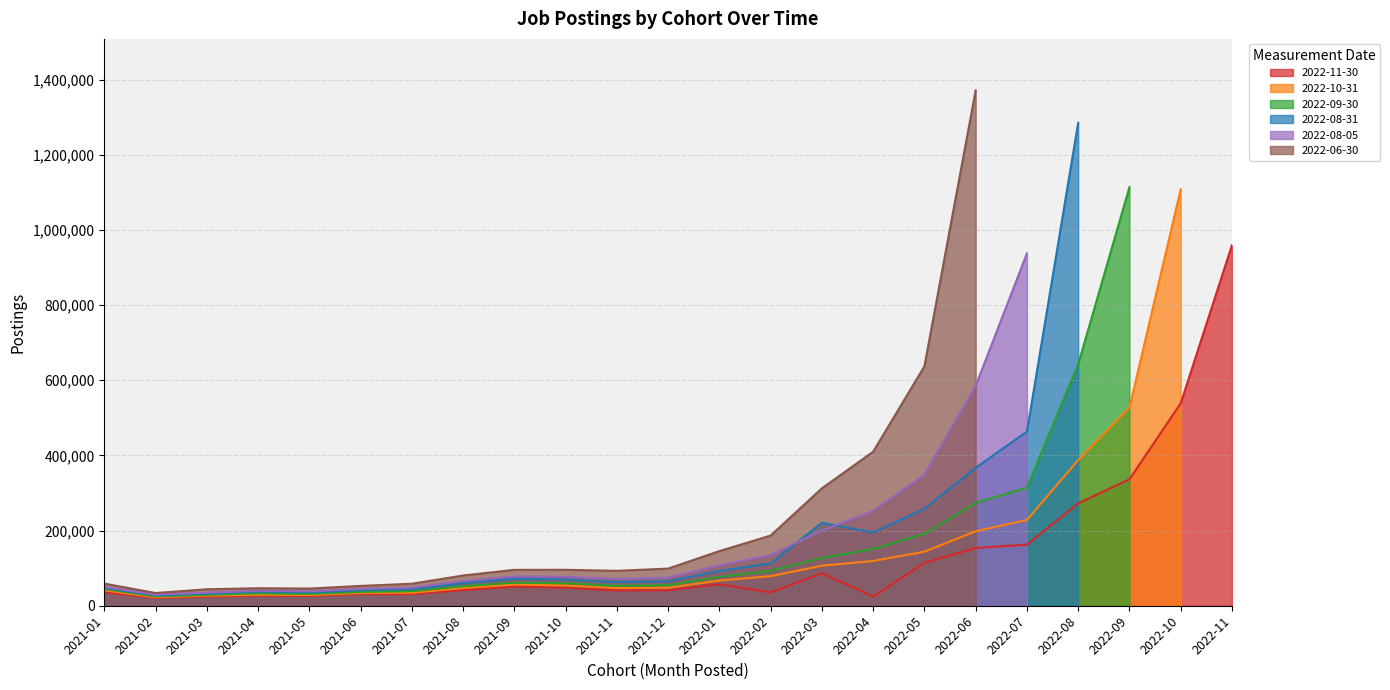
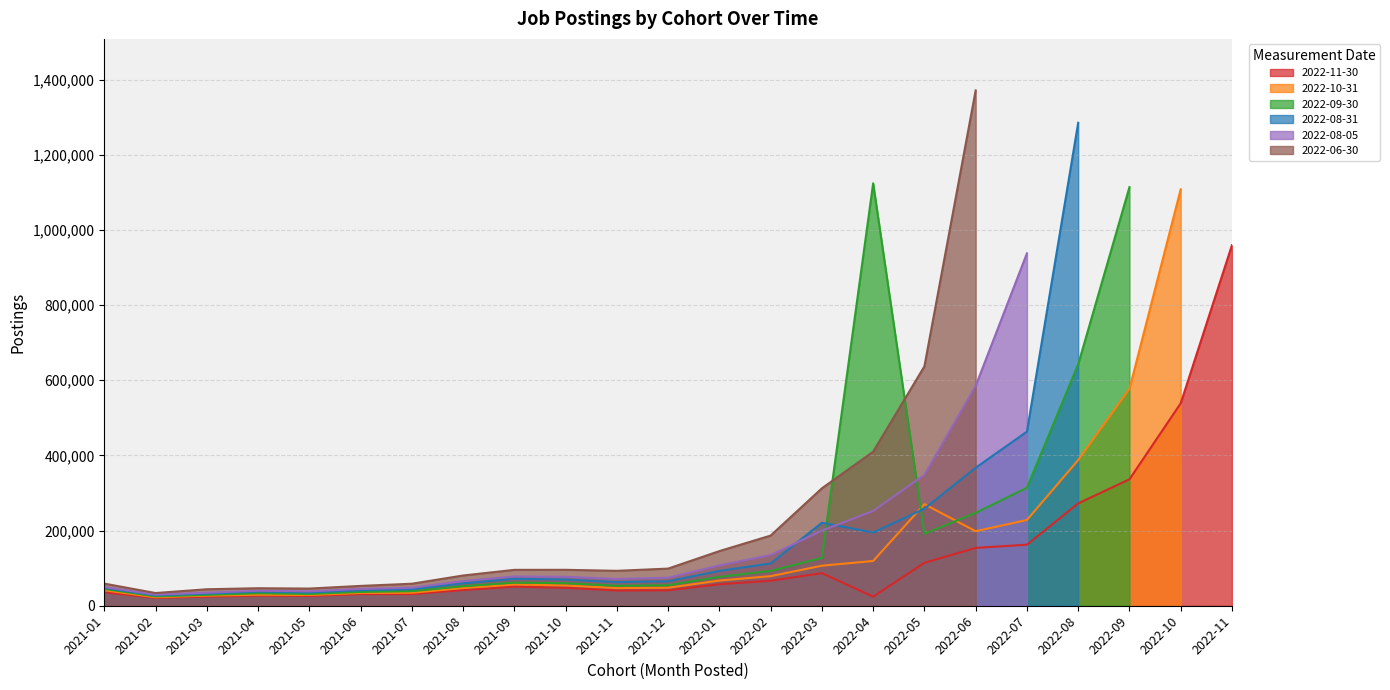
  {
    "2022-11-30": {
      "2021-12": "40,000",
      "2022-01": "60,000",
-     "2022-02": "40,000",
+     "2022-02": "70,000",
      "2022-03": "90,000",
      "2022-04": "20,000",
      "2022-05": "110,000",
      "2022-06": "150,000",
      "2022-07": "160,000",
      "2022-08": "270,000",
      "2022-09": "340,000",
      "2022-10": "540,000",
      "2022-11": "960,000"
    },
    "2022-10-31": {
      "2022-01": "70,000",
      "2022-02": "80,000",
      "2022-03": "110,000",
      "2022-04": "120,000",
-     "2022-05": "140,000",
+     "2022-05": "270,000",
      "2022-06": "200,000",
      "2022-07": "230,000",
      "2022-08": "390,000",
-     "2022-09": "530,000",
+     "2022-09": "580,000",
      "2022-10": "1,110,000"
    },
    "2022-09-30": {
      "2022-01": "80,000",
      "2022-02": "90,000",
      "2022-03": "130,000",
-     "2022-04": "150,000",
+     "2022-04": "1,120,000",
      "2022-05": "190,000",
-     "2022-06": "270,000",
+     "2022-06": "250,000",
      "2022-07": "310,000",
      "2022-08": "640,000",
      "2022-09": "1,110,000"
    },
    "2022-08-31": {
      "2021-10": "70,000",
      "2021-11": "60,000",
      "2021-12": "70,000",
      "2022-01": "90,000",
      "2022-02": "110,000",
      "2022-03": "220,000",
      "2022-04": "190,000",
      "2022-05": "260,000",
      "2022-06": "370,000",
      "2022-07": "460,000",
      "2022-08": "1,280,000"
    },
    "2022-08-05": {
      "2021-10": "80,000",
      "2021-11": "70,000",
      "2021-12": "70,000",
      "2022-01": "110,000",
      "2022-02": "130,000",
      "2022-03": "200,000",
      "2022-04": "250,000",
      "2022-05": "350,000",
      "2022-06": "590,000",
      "2022-07": "940,000"
    },
    "2022-06-30": {
      "2021-01": "60,000",
      "2021-03": "40,000",
      "2021-05": "50,000",
      "2021-06": "50,000",
      "2021-07": "60,000",
      "2021-08": "80,000",
      "2021-09": "100,000",
      "2021-10": "100,000",
      "2021-11": "90,000",
      "2021-12": "100,000",
      "2022-01": "150,000",
      "2022-02": "190,000",
      "2022-03": "310,000",
      "2022-04": "410,000",
      "2022-05": "640,000",
      "2022-06": "1,370,000"
    }
  }
